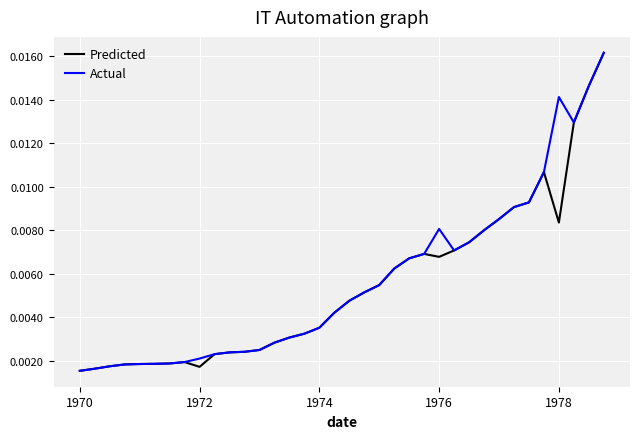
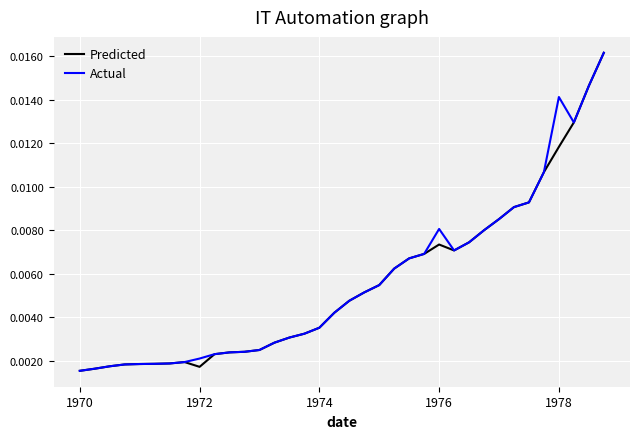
  {
    "Predicted": {
      "1972": 0.0017,
-     "1976": 0.0068,
-     "1978": 0.0084
+     "1976": 0.0073,
+     "1978": 0.0118
    },
    "Actual": {
      "1972": 0.0021,
      "1976": 0.0081,
      "1978": 0.0141
    }
  }
